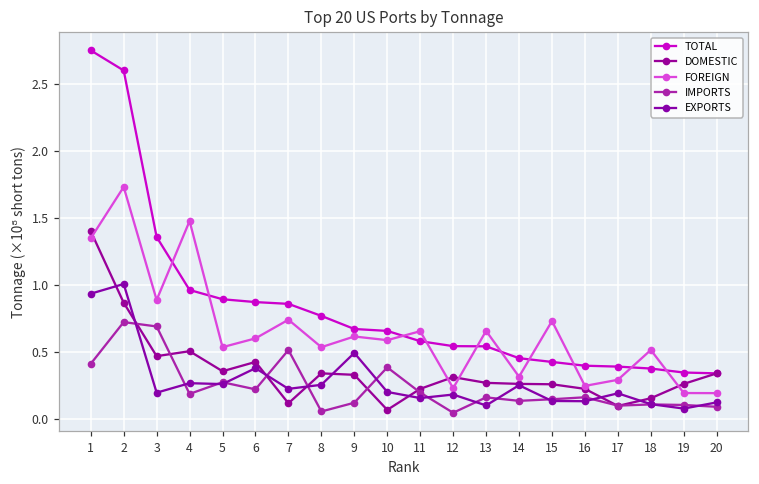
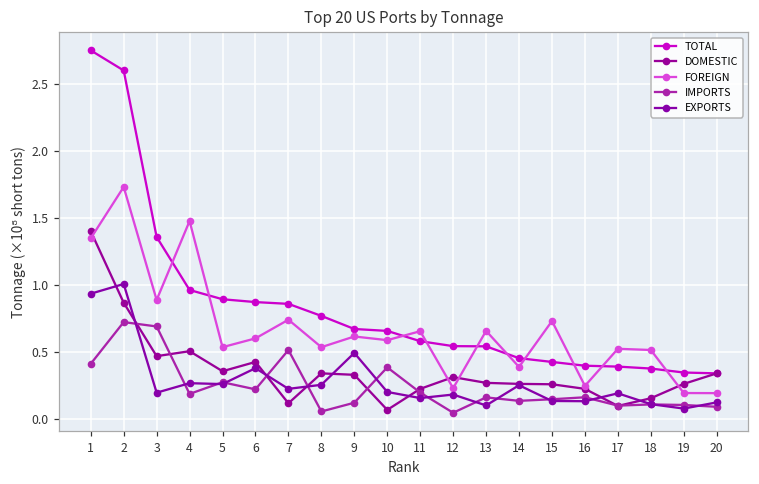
  {
    "FOREIGN": {
      "1": 1.35,
      "2": 1.73,
      "3": 0.89,
      "4": 1.48,
      "5": 0.54,
      "6": 0.60,
      "7": 0.74,
      "8": 0.54,
      "9": 0.62,
      "10": 0.59,
      "11": 0.66,
      "12": 0.23,
      "13": 0.66,
-     "14": 0.32,
+     "14": 0.39,
      "15": 0.73,
      "16": 0.25,
-     "17": 0.29,
+     "17": 0.52,
      "18": 0.52,
      "19": 0.19,
      "20": 0.19
    }
  }
